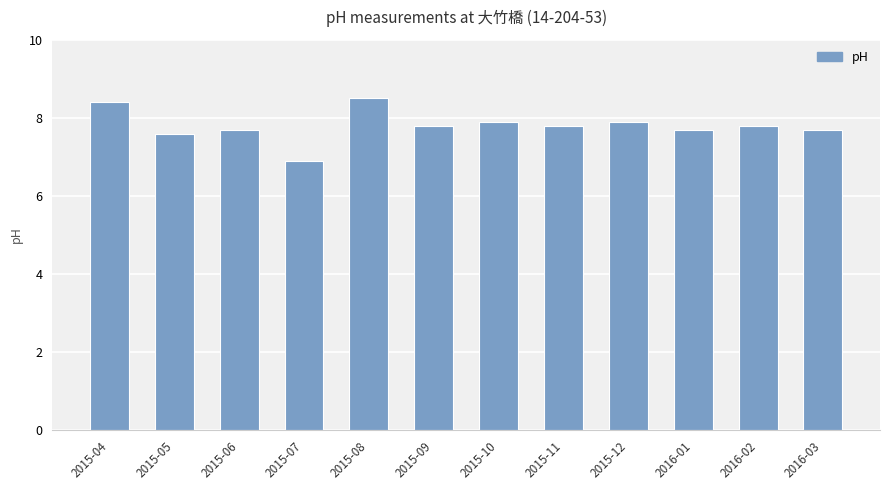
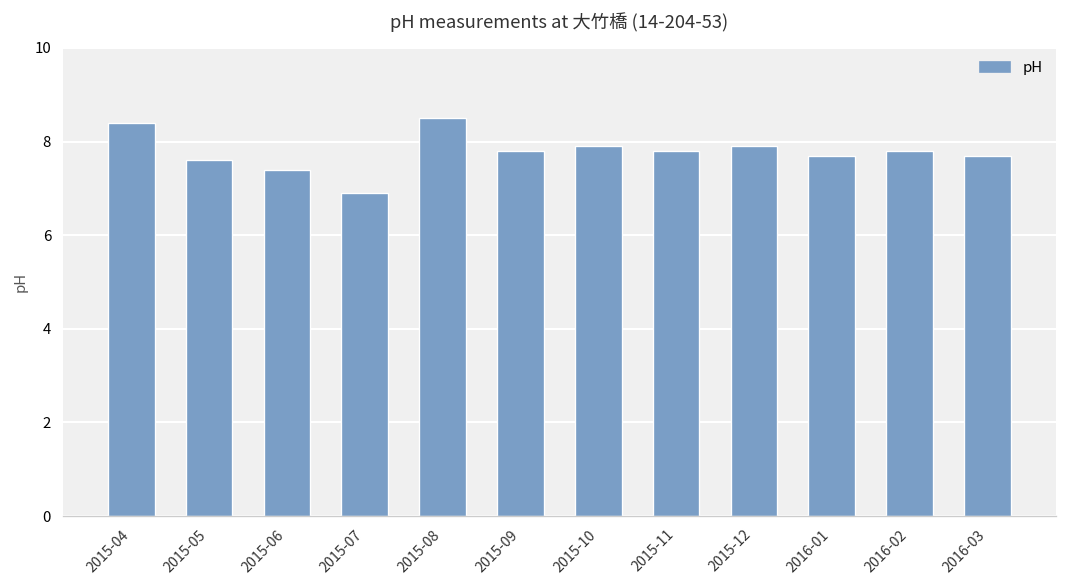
  {
    "2015-04": 8.4,
    "2015-05": 7.6,
-   "2015-06": 7.7,
+   "2015-06": 7.4,
    "2015-07": 6.9,
    "2015-08": 8.5,
    "2015-09": 7.8,
    "2015-10": 7.9,
    "2015-11": 7.8,
    "2015-12": 7.9,
    "2016-01": 7.7,
    "2016-02": 7.8,
    "2016-03": 7.7
  }
